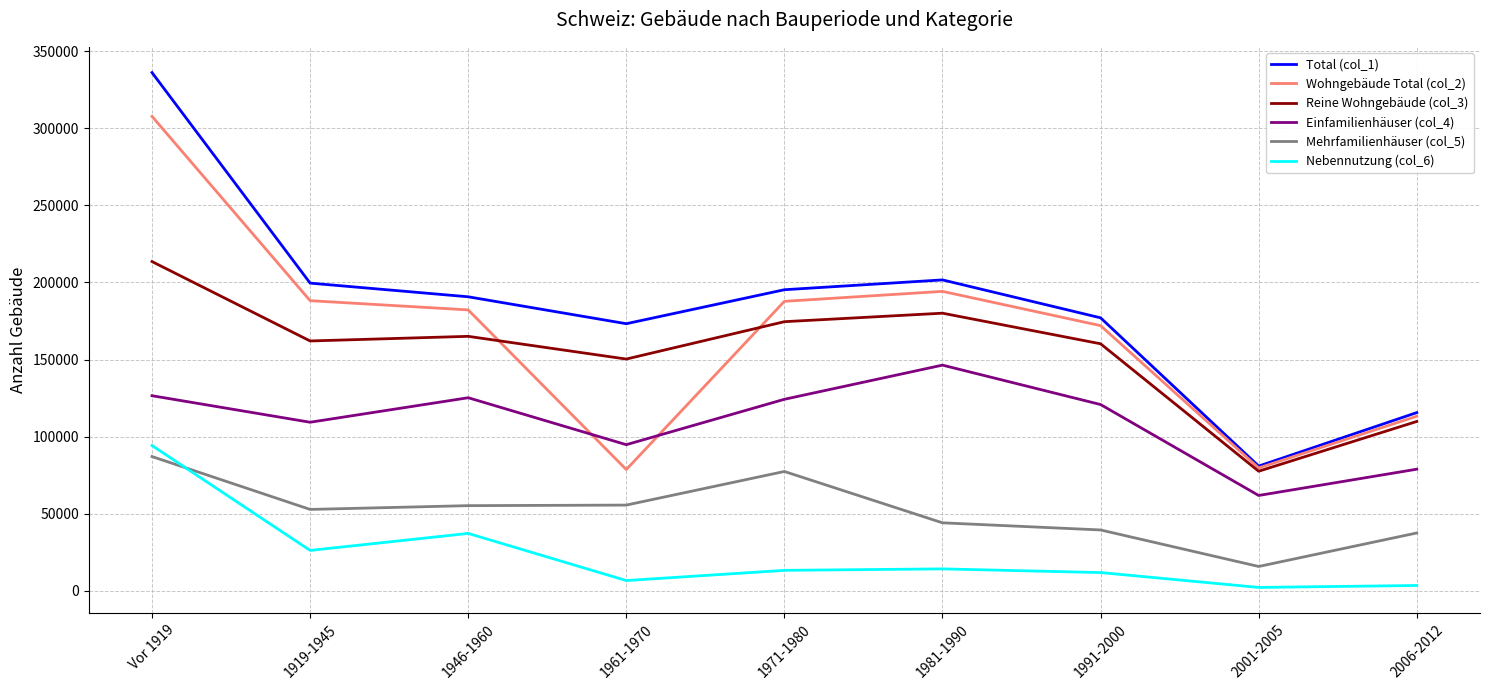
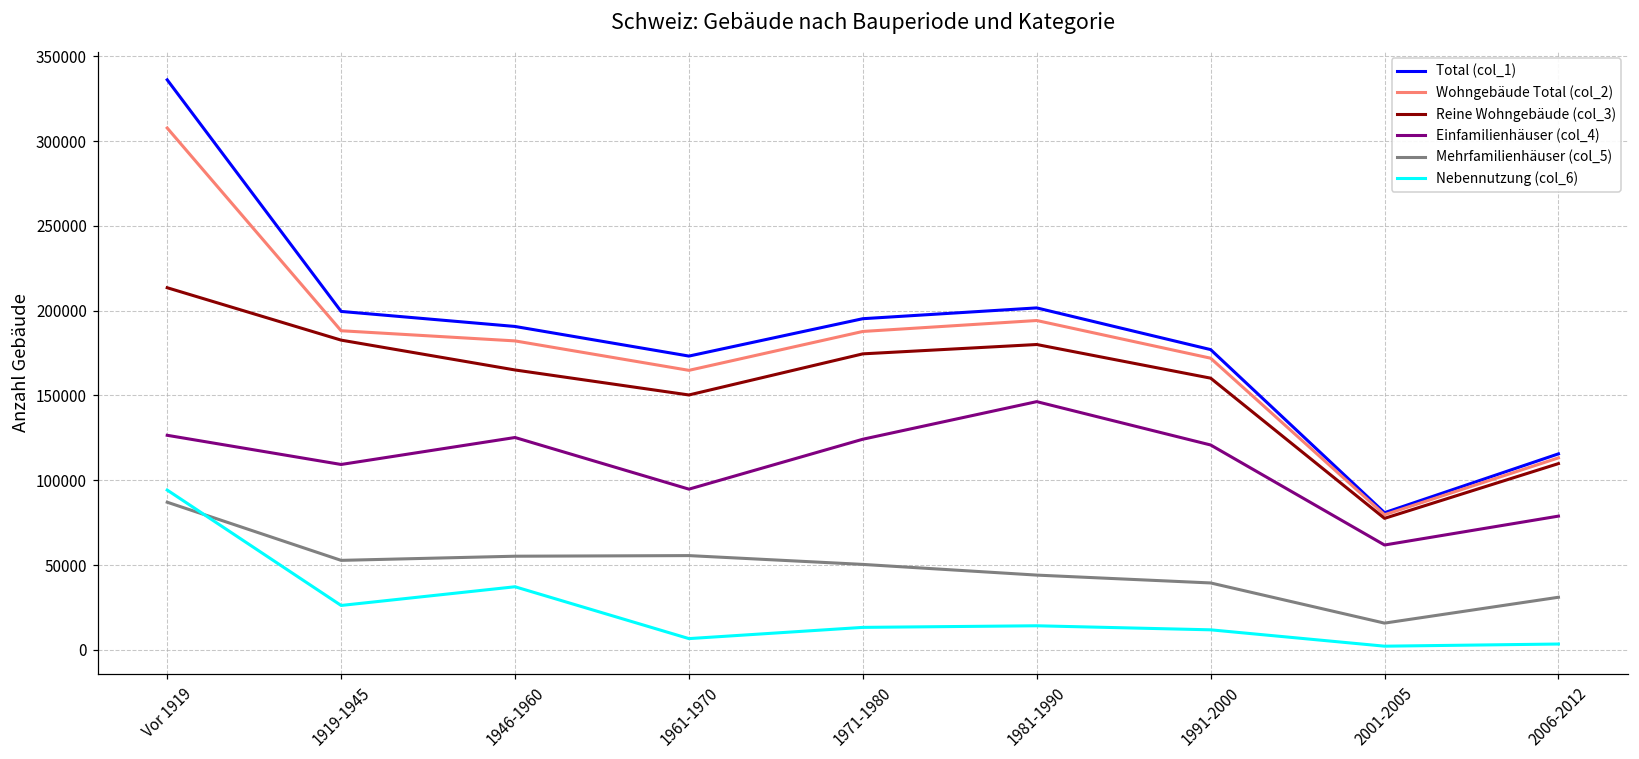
  {
    "Total (col_1)": {
      "Vor 1919": 336000,
      "1919-1945": 200000,
      "1946-1960": 191000,
      "1961-1970": 173000,
      "1971-1980": 195000,
      "1981-1990": 202000,
      "1991-2000": 177000,
      "2006-2012": 116000
    },
    "Wohngebäude Total (col_2)": {
      "Vor 1919": 308000,
      "1919-1945": 188000,
      "1946-1960": 182000,
-     "1961-1970": 79000,
+     "1961-1970": 165000,
      "1971-1980": 188000,
      "1981-1990": 194000,
      "1991-2000": 172000,
      "2006-2012": 113000
    },
    "Reine Wohngebäude (col_3)": {
      "Vor 1919": 214000,
-     "1919-1945": 162000,
+     "1919-1945": 183000,
      "1946-1960": 165000,
      "1961-1970": 150000,
      "1971-1980": 175000,
      "1981-1990": 180000,
      "1991-2000": 160000,
      "2001-2005": 78000,
      "2006-2012": 110000
    },
    "Einfamilienhäuser (col_4)": {
      "Vor 1919": 127000,
      "1919-1945": 109000,
      "1946-1960": 125000,
      "1961-1970": 95000,
      "1971-1980": 124000,
      "1981-1990": 146000,
      "1991-2000": 121000,
      "2001-2005": 62000,
      "2006-2012": 79000
    },
    "Mehrfamilienhäuser (col_5)": {
      "Vor 1919": 87000,
      "1919-1945": 53000,
      "1946-1960": 55000,
      "1961-1970": 56000,
-     "1971-1980": 77000,
+     "1971-1980": 50000,
      "1981-1990": 44000,
      "1991-2000": 39000,
      "2001-2005": 16000,
-     "2006-2012": 37000
+     "2006-2012": 31000
    },
    "Nebennutzung (col_6)": {
      "Vor 1919": 94000,
      "1919-1945": 26000,
      "1946-1960": 37000,
      "1961-1970": 7000,
      "1971-1980": 13000,
      "1981-1990": 14000,
      "1991-2000": 12000,
      "2001-2005": 2000,
      "2006-2012": 3000
    }
  }
